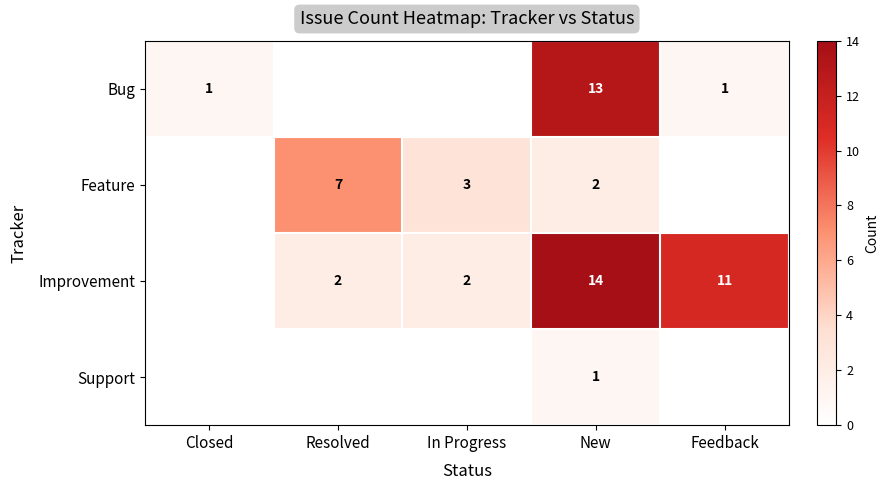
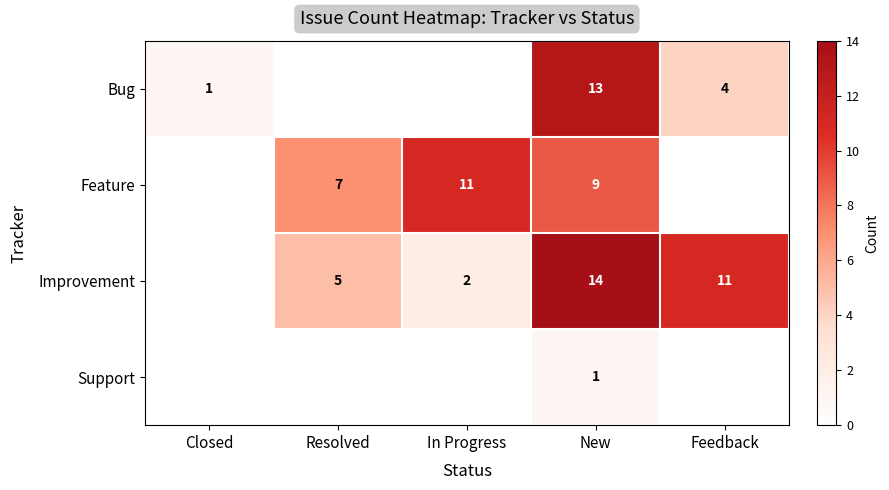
  {
    "Bug": {
      "Closed": 1,
      "New": 13,
-     "Feedback": 1
+     "Feedback": 4
    },
    "Feature": {
      "Resolved": 7,
-     "In Progress": 3,
-     "New": 2
+     "In Progress": 11,
+     "New": 9
    },
    "Improvement": {
-     "Resolved": 2,
+     "Resolved": 5,
      "In Progress": 2,
      "New": 14,
      "Feedback": 11
    },
    "Support": {
      "New": 1
    }
  }
